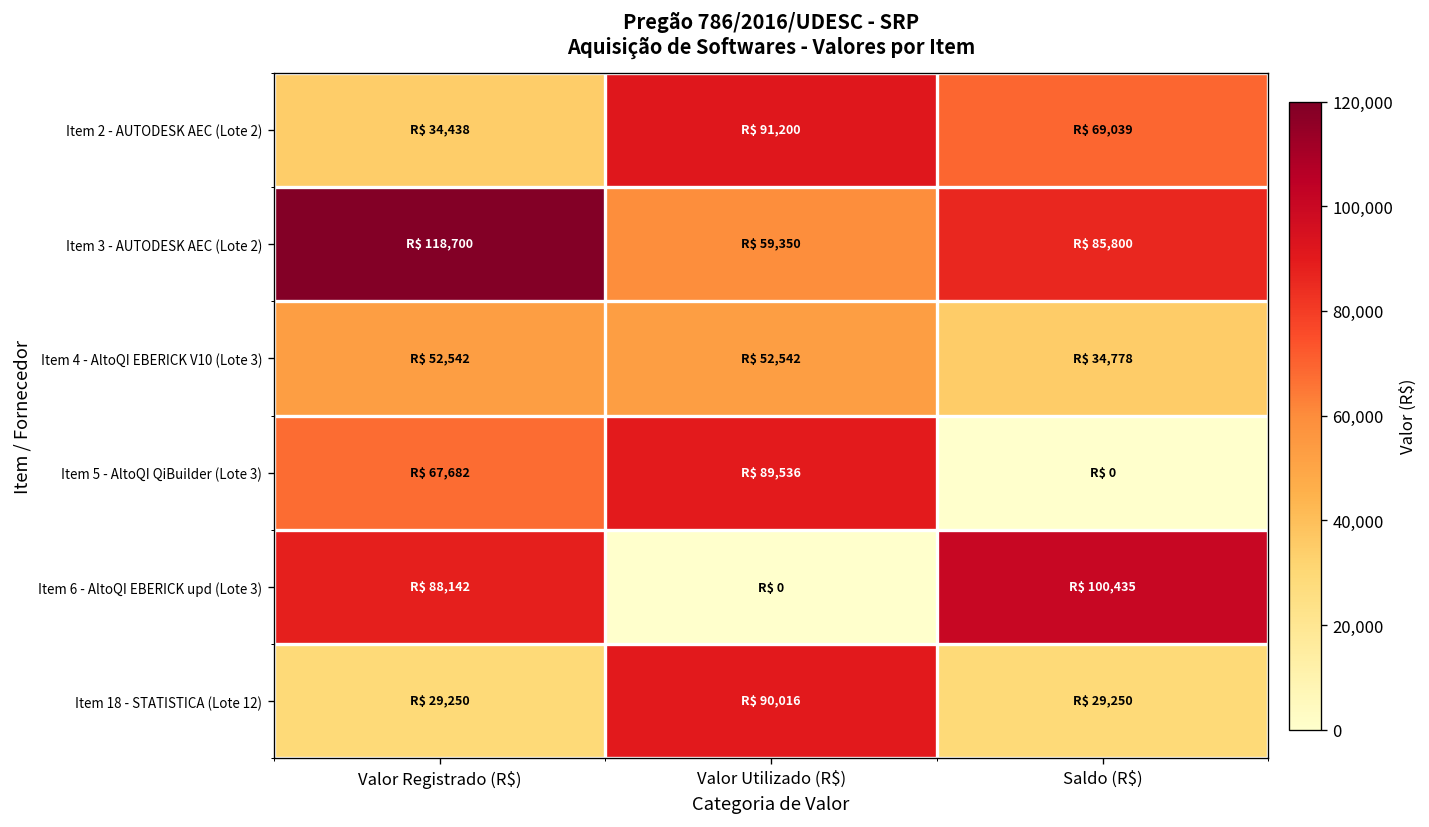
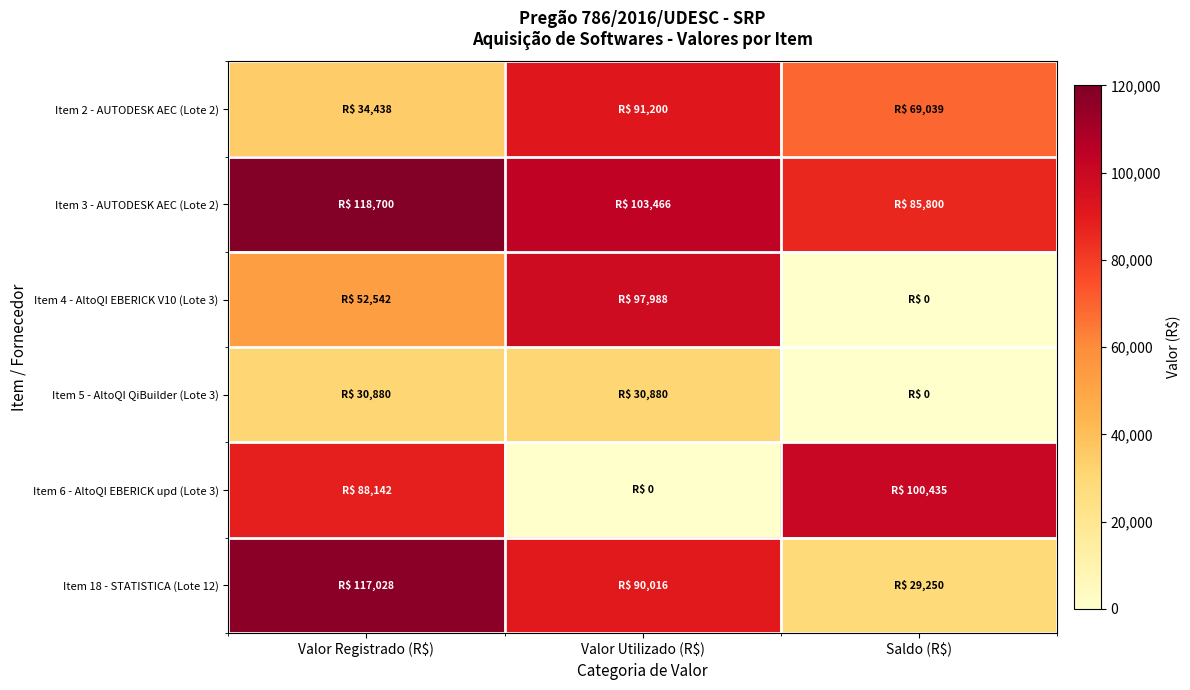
  {
    "Item 2 - AUTODESK AEC (Lote 2)": {
      "Valor Registrado (R$)": "34,438",
      "Valor Utilizado (R$)": "91,200",
      "Saldo (R$)": "69,039"
    },
    "Item 3 - AUTODESK AEC (Lote 2)": {
      "Valor Registrado (R$)": "118,700",
-     "Valor Utilizado (R$)": "59,350",
+     "Valor Utilizado (R$)": "103,466",
      "Saldo (R$)": "85,800"
    },
    "Item 4 - AltoQI EBERICK V10 (Lote 3)": {
      "Valor Registrado (R$)": "52,542",
-     "Valor Utilizado (R$)": "52,542",
-     "Saldo (R$)": "34,778"
+     "Valor Utilizado (R$)": "97,988",
+     "Saldo (R$)": "0"
    },
    "Item 5 - AltoQI QiBuilder (Lote 3)": {
-     "Valor Registrado (R$)": "67,682",
-     "Valor Utilizado (R$)": "89,536",
+     "Valor Registrado (R$)": "30,880",
+     "Valor Utilizado (R$)": "30,880",
      "Saldo (R$)": "0"
    },
    "Item 6 - AltoQI EBERICK upd (Lote 3)": {
      "Valor Registrado (R$)": "88,142",
      "Valor Utilizado (R$)": "0",
      "Saldo (R$)": "100,435"
    },
    "Item 18 - STATISTICA (Lote 12)": {
-     "Valor Registrado (R$)": "29,250",
+     "Valor Registrado (R$)": "117,028",
      "Valor Utilizado (R$)": "90,016",
      "Saldo (R$)": "29,250"
    }
  }
